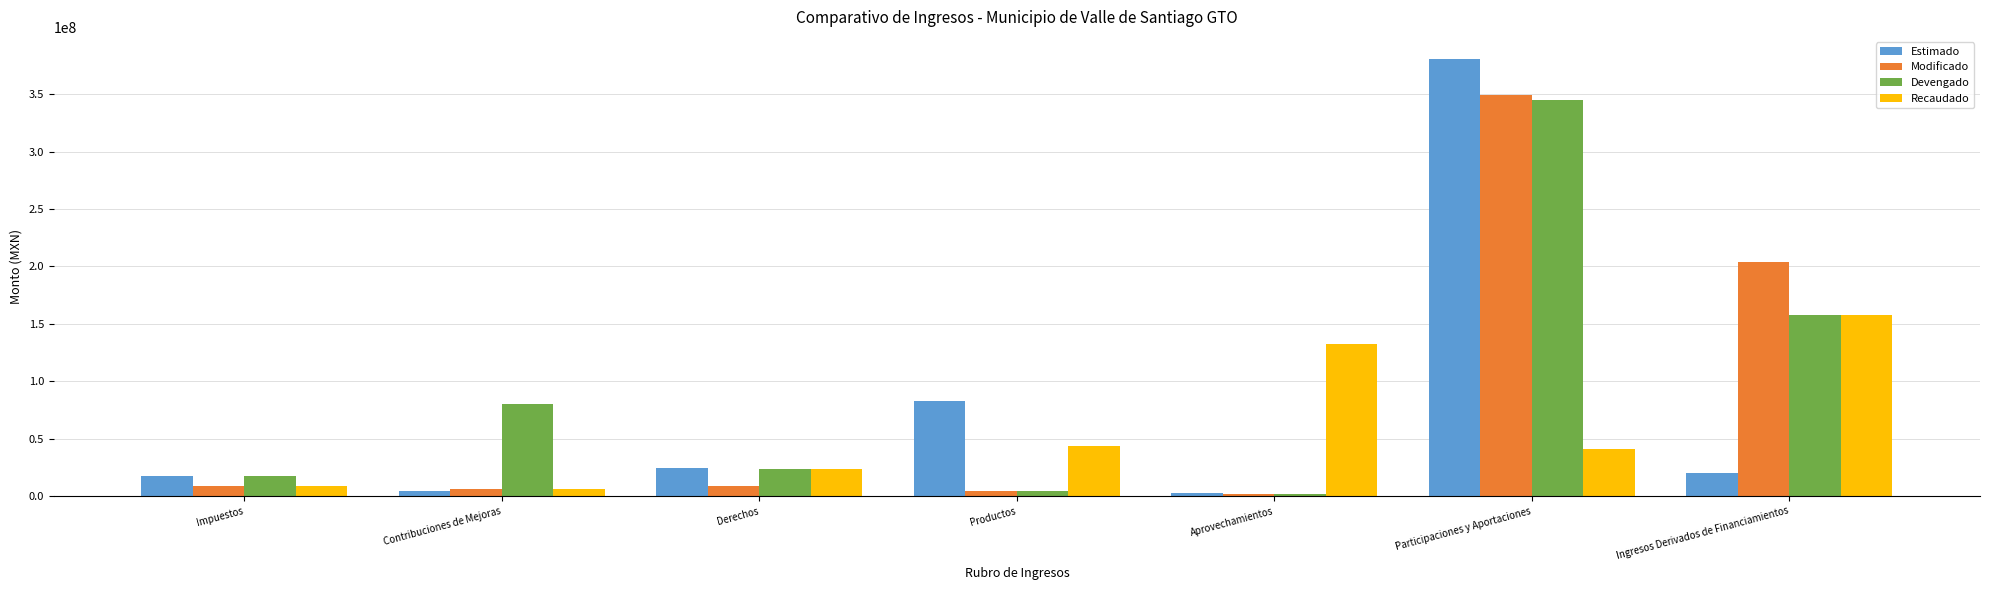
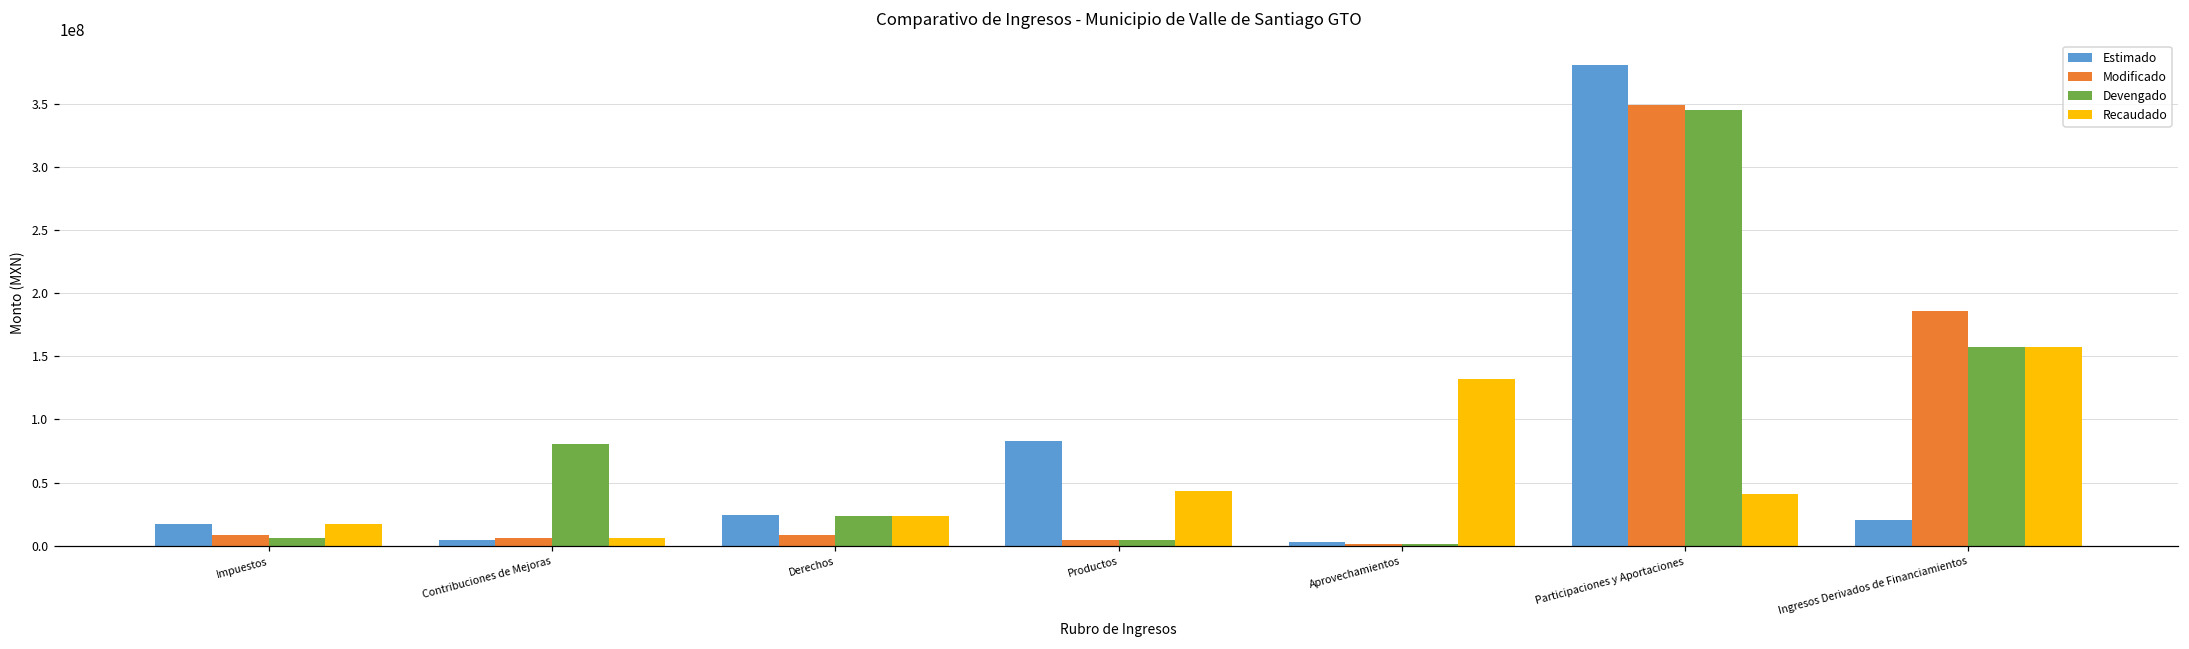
  {
    "Estimado": {
      "Impuestos": 17000000,
      "Contribuciones de Mejoras": 5000000,
      "Derechos": 24000000,
      "Productos": 83000000,
      "Aprovechamientos": 3000000,
      "Participaciones y Aportaciones": 381000000,
      "Ingresos Derivados de Financiamientos": 20000000
    },
    "Modificado": {
      "Impuestos": 9000000,
      "Contribuciones de Mejoras": 6000000,
      "Derechos": 9000000,
      "Productos": 4000000,
      "Participaciones y Aportaciones": 349000000,
-     "Ingresos Derivados de Financiamientos": 204000000
+     "Ingresos Derivados de Financiamientos": 186000000
    },
    "Devengado": {
-     "Impuestos": 17000000,
+     "Impuestos": 6000000,
      "Contribuciones de Mejoras": 81000000,
      "Derechos": 24000000,
      "Productos": 4000000,
      "Participaciones y Aportaciones": 345000000,
      "Ingresos Derivados de Financiamientos": 157000000
    },
    "Recaudado": {
-     "Impuestos": 9000000,
+     "Impuestos": 17000000,
      "Contribuciones de Mejoras": 6000000,
      "Derechos": 24000000,
      "Productos": 43000000,
      "Aprovechamientos": 132000000,
      "Participaciones y Aportaciones": 41000000,
      "Ingresos Derivados de Financiamientos": 157000000
    }
  }
